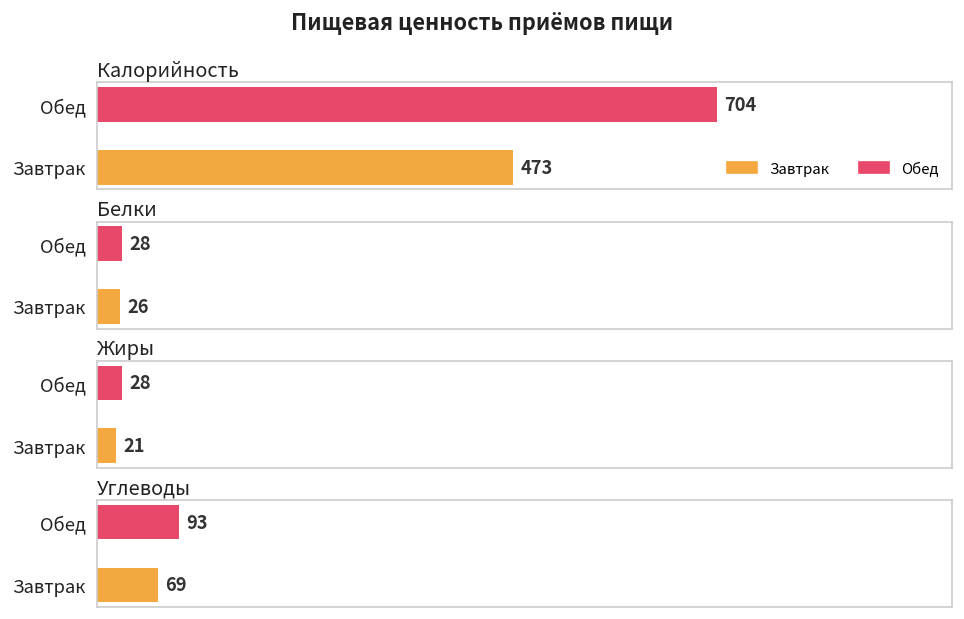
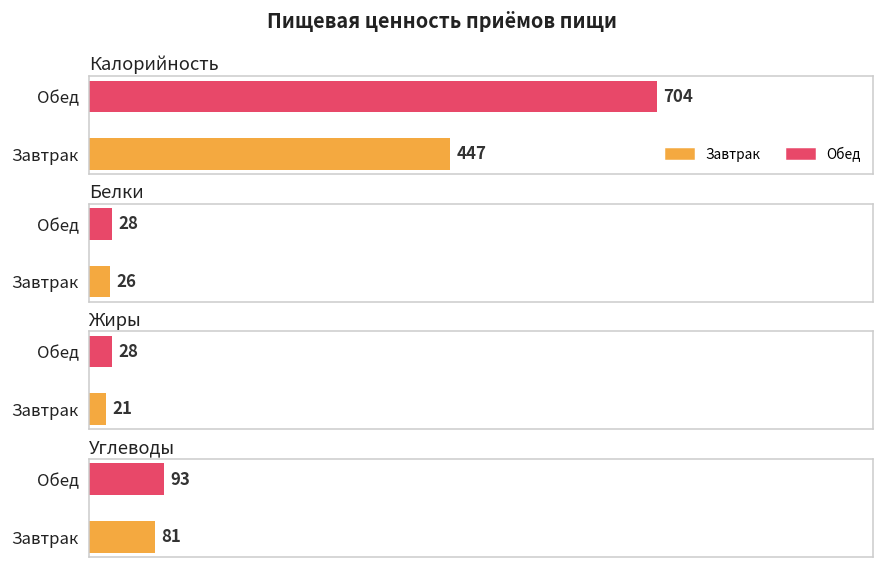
  {
    "Калорийность": {
      "Обед": 704,
-     "Завтрак": 473
+     "Завтрак": 447
    },
    "Белки": {
      "Обед": 28,
      "Завтрак": 26
    },
    "Жиры": {
      "Обед": 28,
      "Завтрак": 21
    },
    "Углеводы": {
      "Обед": 93,
-     "Завтрак": 69
+     "Завтрак": 81
    }
  }
